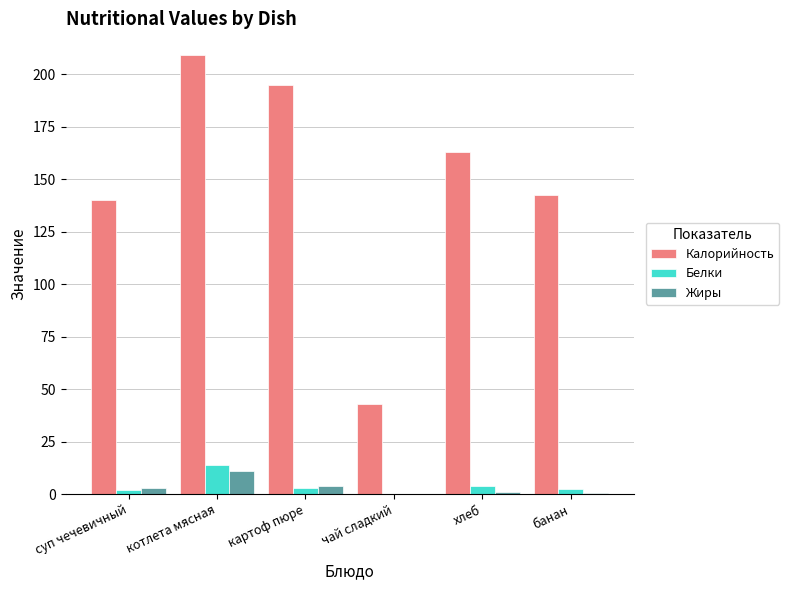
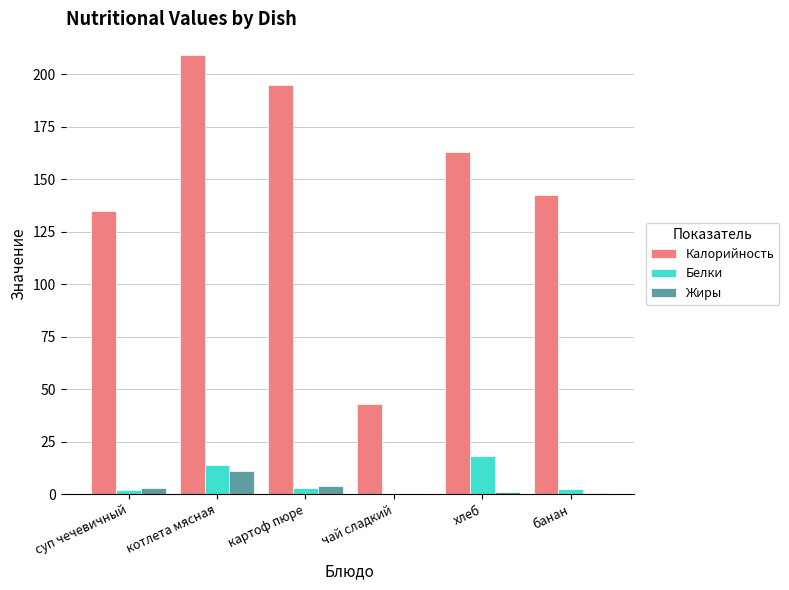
  {
    "Калорийность": {
-     "суп чечевичный": 140,
+     "суп чечевичный": 135,
      "котлета мясная": 209,
      "картоф пюре": 195,
      "чай сладкий": 43,
      "хлеб": 163,
      "банан": 143
    },
    "Белки": {
      "суп чечевичный": 2,
      "котлета мясная": 14,
      "картоф пюре": 3,
      "чай сладкий": 0,
-     "хлеб": 4,
+     "хлеб": 18,
      "банан": 2
    },
    "Жиры": {
      "суп чечевичный": 3,
      "котлета мясная": 11,
      "картоф пюре": 4,
      "чай сладкий": 0
    }
  }
